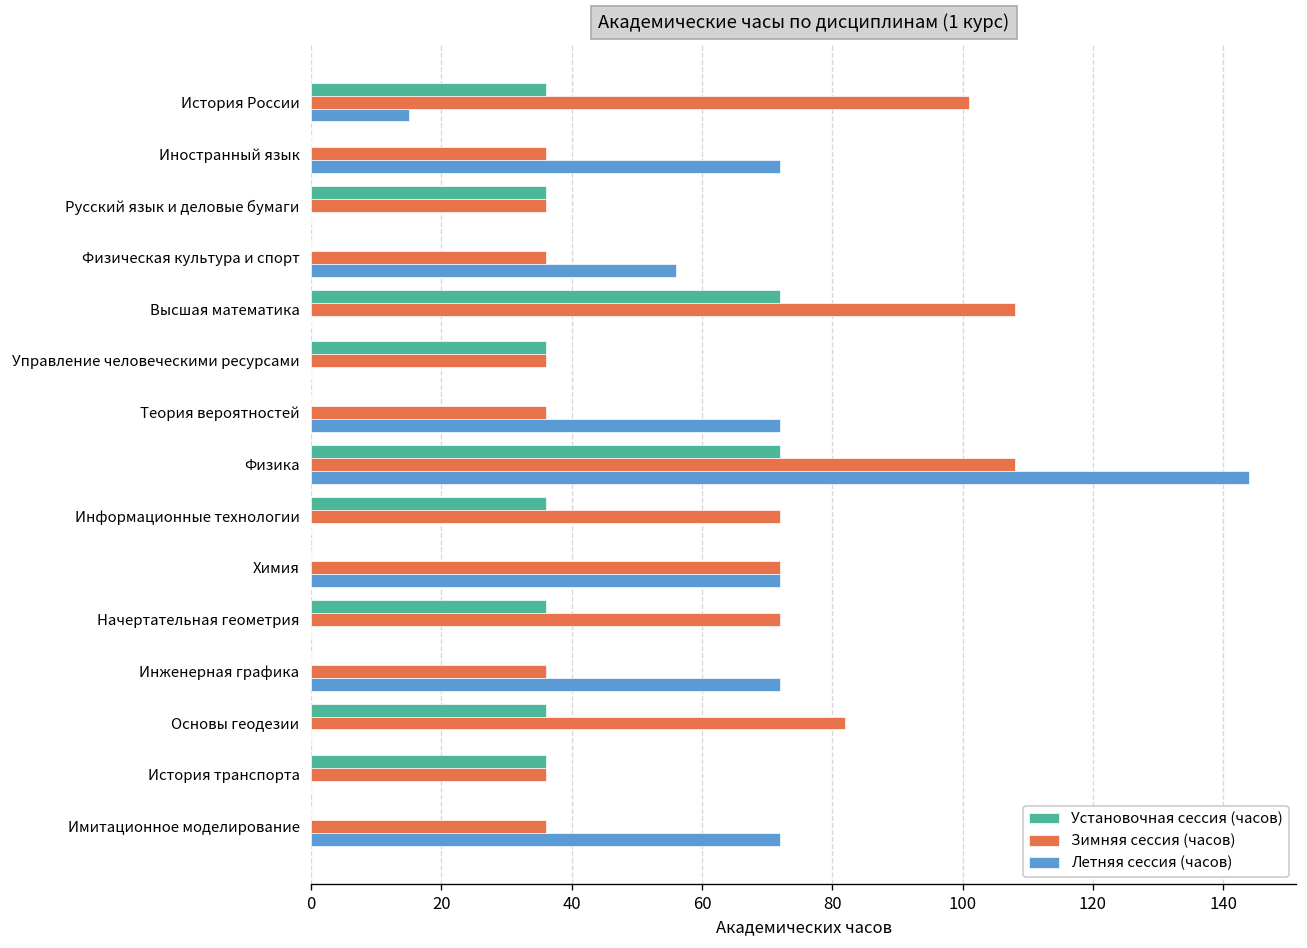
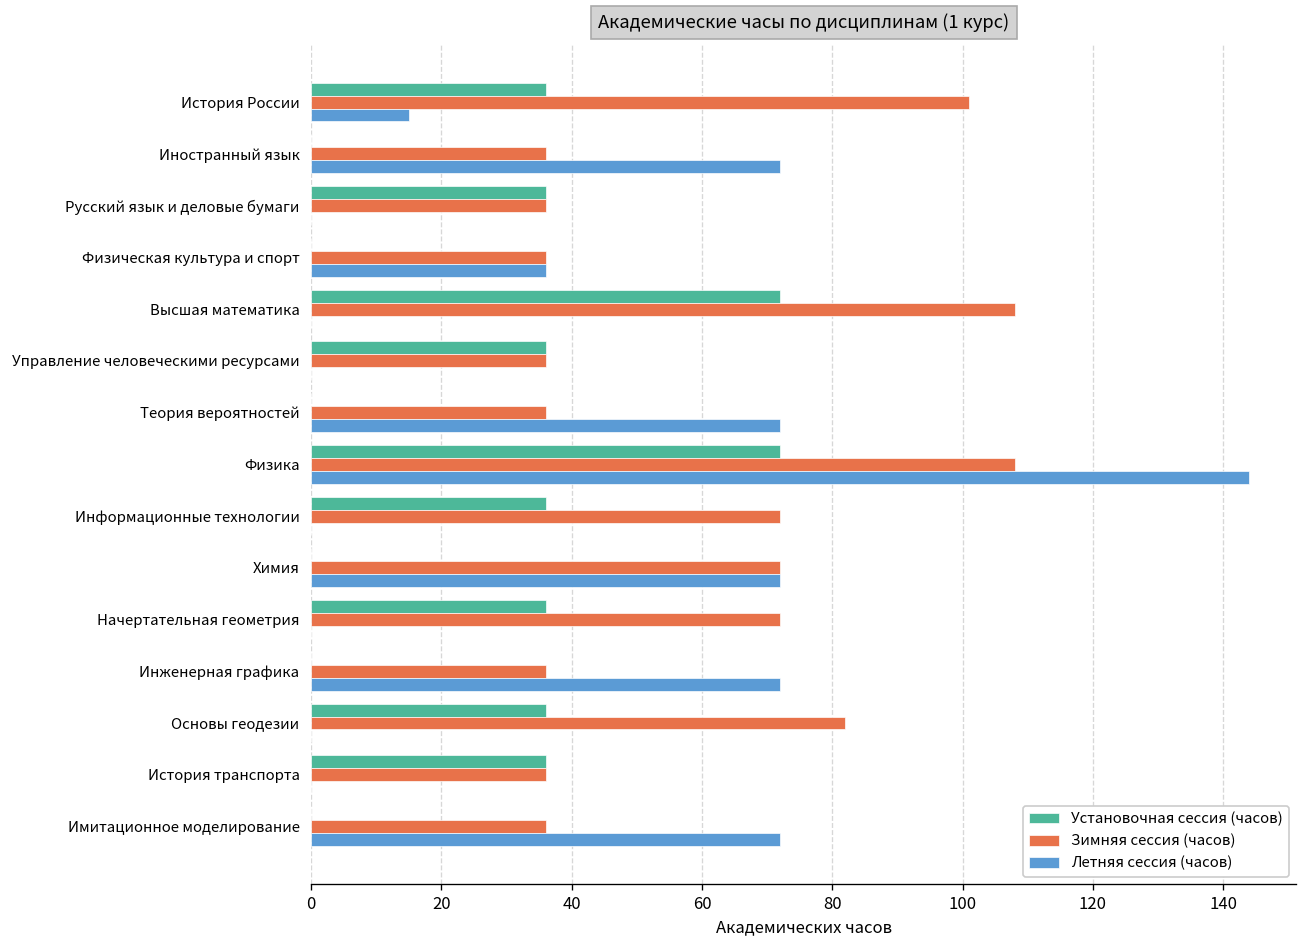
  {
    "Установочная сессия (часов)": {
      "История России": 36,
      "Иностранный язык": 0,
      "Русский язык и деловые бумаги": 36,
      "Физическая культура и спорт": 0,
      "Высшая математика": 72,
      "Управление человеческими ресурсами": 36,
      "Теория вероятностей": 0,
      "Физика": 72,
      "Информационные технологии": 36,
      "Химия": 0,
      "Начертательная геометрия": 36,
      "Инженерная графика": 0,
      "Основы геодезии": 36,
      "История транспорта": 36,
      "Имитационное моделирование": 0
    },
    "Зимняя сессия (часов)": {
      "История России": 101,
      "Иностранный язык": 36,
      "Русский язык и деловые бумаги": 36,
      "Физическая культура и спорт": 36,
      "Высшая математика": 108,
      "Управление человеческими ресурсами": 36,
      "Теория вероятностей": 36,
      "Физика": 108,
      "Информационные технологии": 72,
      "Химия": 72,
      "Начертательная геометрия": 72,
      "Инженерная графика": 36,
      "Основы геодезии": 82,
      "История транспорта": 36,
      "Имитационное моделирование": 36
    },
    "Летняя сессия (часов)": {
      "История России": 15,
      "Иностранный язык": 72,
      "Русский язык и деловые бумаги": 0,
-     "Физическая культура и спорт": 56,
+     "Физическая культура и спорт": 36,
      "Высшая математика": 0,
      "Управление человеческими ресурсами": 0,
      "Теория вероятностей": 72,
      "Физика": 144,
      "Информационные технологии": 0,
      "Химия": 72,
      "Начертательная геометрия": 0,
      "Инженерная графика": 72,
      "Основы геодезии": 0,
      "История транспорта": 0,
      "Имитационное моделирование": 72
    }
  }
